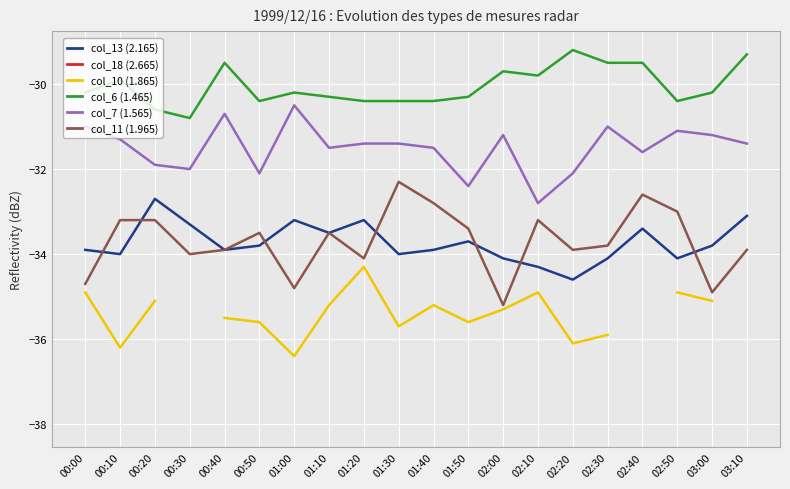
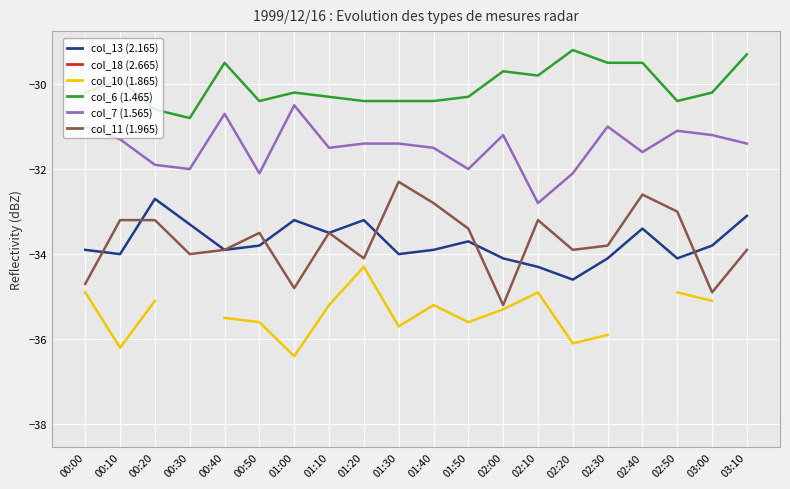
  {
    "col_13 (2.165)": {
      "00:00": -33.9,
      "00:10": -34.0,
      "00:20": -32.7,
      "00:30": -33.3,
      "00:50": -33.8,
      "01:00": -33.2,
      "01:20": -33.2,
      "01:30": -34.0,
      "01:40": -33.9,
      "01:50": -33.7,
      "02:00": -34.1,
      "02:10": -34.3,
      "02:20": -34.6,
      "02:30": -34.1,
      "02:40": -33.4,
      "02:50": -34.1,
      "03:00": -33.8,
      "03:10": -33.1
    },
    "col_18 (2.665)": {
      "03:00": -38.1
    },
    "col_10 (1.865)": {
      "00:00": -34.9,
      "00:10": -36.2,
      "00:20": -35.1,
      "00:40": -35.5,
      "00:50": -35.6,
      "01:00": -36.4,
      "01:10": -35.2,
      "01:20": -34.3,
      "01:30": -35.7,
      "01:40": -35.2,
      "01:50": -35.6,
      "02:00": -35.3,
      "02:10": -34.9,
      "02:20": -36.1,
      "02:30": -35.9,
      "02:50": -34.9,
      "03:00": -35.1
    },
    "col_6 (1.465)": {
      "00:30": -30.8,
      "00:40": -29.5,
      "00:50": -30.4,
      "01:00": -30.2,
      "01:10": -30.3,
      "01:20": -30.4,
      "01:30": -30.4,
      "01:40": -30.4,
      "01:50": -30.3,
      "02:00": -29.7,
      "02:10": -29.8,
      "02:20": -29.2,
      "02:30": -29.5,
      "02:40": -29.5,
      "02:50": -30.4,
      "03:00": -30.2,
      "03:10": -29.3
    },
    "col_7 (1.565)": {
      "00:10": -31.3,
      "00:20": -31.9,
      "00:30": -32.0,
      "00:40": -30.7,
      "00:50": -32.1,
      "01:00": -30.5,
      "01:10": -31.5,
      "01:20": -31.4,
      "01:30": -31.4,
      "01:40": -31.5,
-     "01:50": -32.4,
+     "01:50": -32.0,
      "02:00": -31.2,
      "02:10": -32.8,
      "02:20": -32.1,
      "02:30": -31.0,
      "02:40": -31.6,
      "02:50": -31.1,
      "03:00": -31.2,
      "03:10": -31.4
    },
    "col_11 (1.965)": {
      "00:00": -34.7,
      "00:10": -33.2,
      "00:20": -33.2,
      "00:30": -34.0,
      "00:50": -33.5,
      "01:00": -34.8,
      "01:20": -34.1,
      "01:30": -32.3,
      "01:40": -32.8,
      "01:50": -33.4,
      "02:00": -35.2,
      "02:10": -33.2,
      "02:20": -33.9,
      "02:30": -33.8,
      "02:40": -32.6,
      "02:50": -33.0,
      "03:00": -34.9,
      "03:10": -33.9
    }
  }
